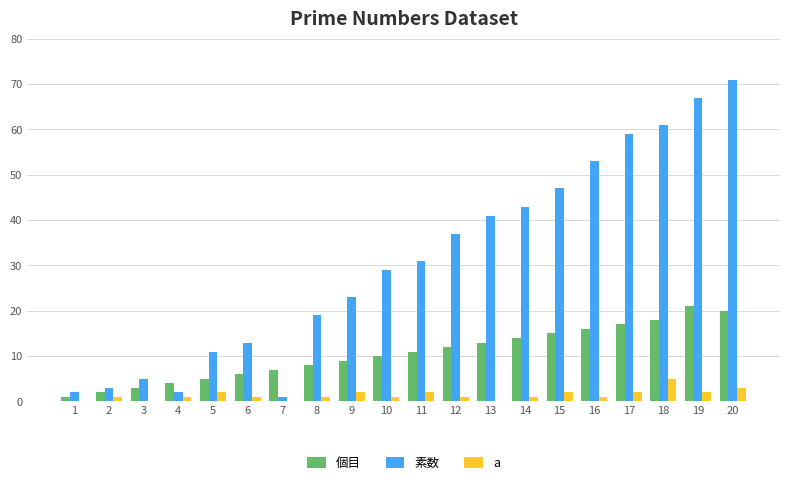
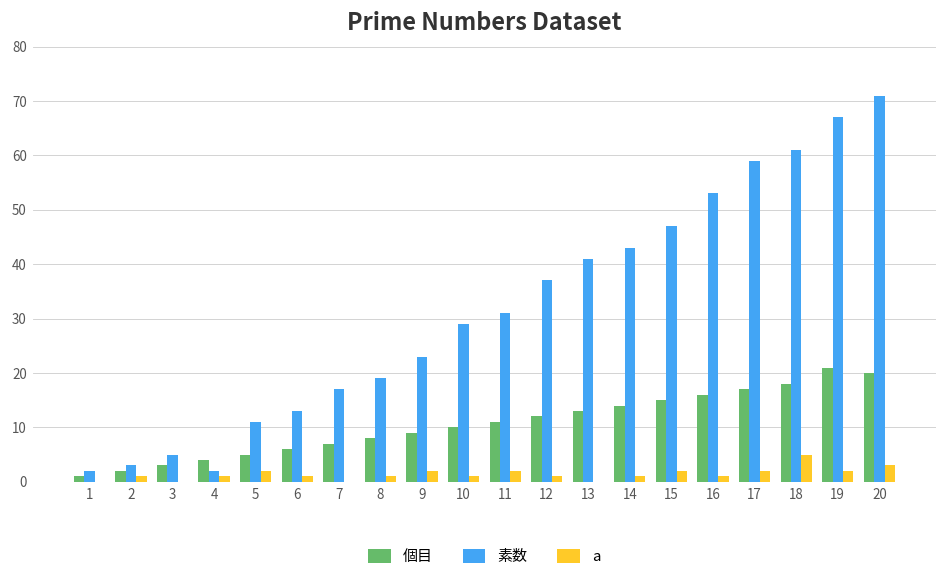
  {
    "個目": {
      "1": 1,
      "2": 2,
      "3": 3,
      "4": 4,
      "5": 5,
      "6": 6,
      "7": 7,
      "8": 8,
      "9": 9,
      "10": 10,
      "11": 11,
      "12": 12,
      "13": 13,
      "14": 14,
      "15": 15,
      "16": 16,
      "17": 17,
      "18": 18,
      "19": 21,
      "20": 20
    },
    "素数": {
      "1": 2,
      "2": 3,
      "3": 5,
      "4": 2,
      "5": 11,
      "6": 13,
-     "7": 1,
+     "7": 17,
      "8": 19,
      "9": 23,
      "10": 29,
      "11": 31,
      "12": 37,
      "13": 41,
      "14": 43,
      "15": 47,
      "16": 53,
      "17": 59,
      "18": 61,
      "19": 67,
      "20": 71
    },
    "a": {
      "1": 0,
      "2": 1,
      "3": 0,
      "4": 1,
      "5": 2,
      "6": 1,
      "7": 0,
      "8": 1,
      "9": 2,
      "10": 1,
      "11": 2,
      "12": 1,
      "13": 0,
      "14": 1,
      "15": 2,
      "16": 1,
      "17": 2,
      "18": 5,
      "19": 2,
      "20": 3
    }
  }
